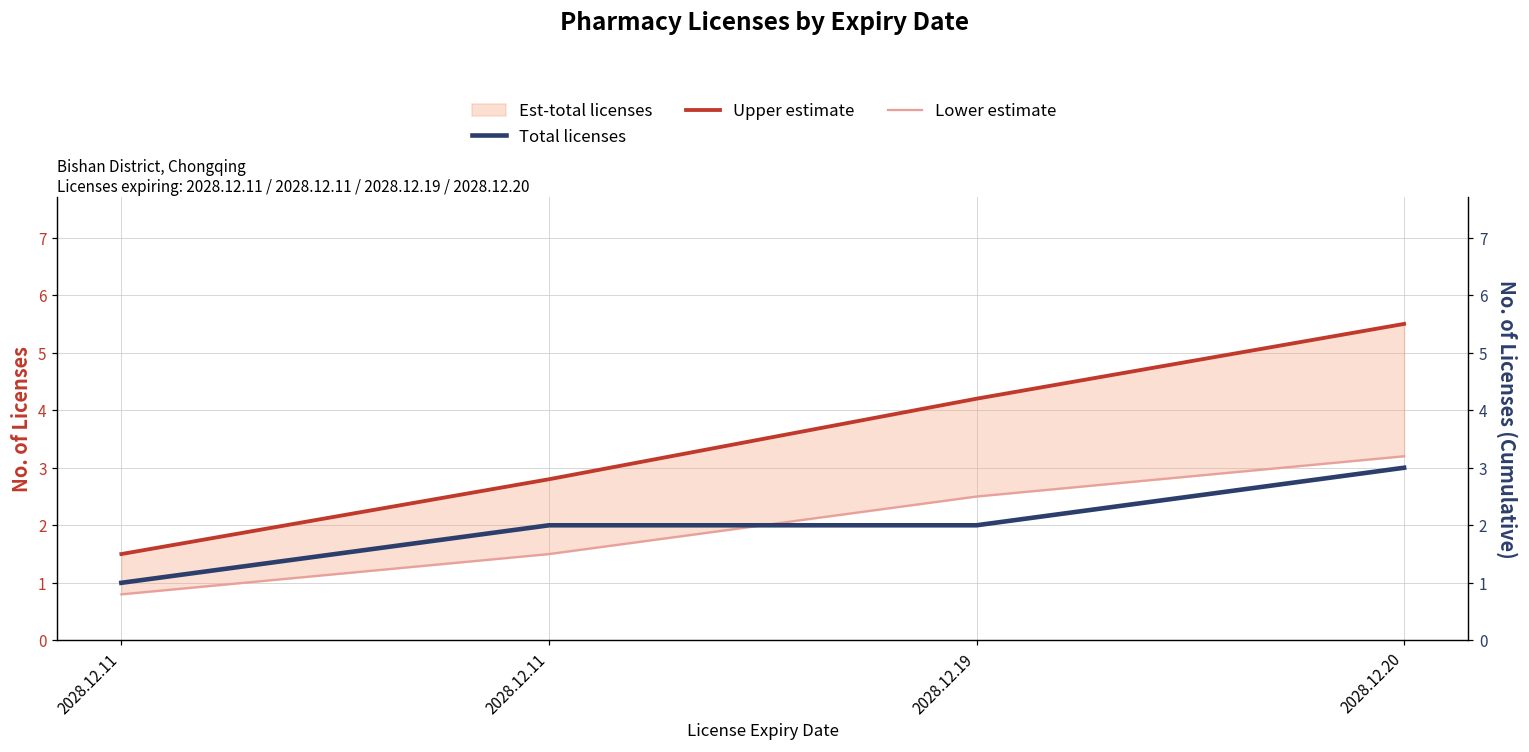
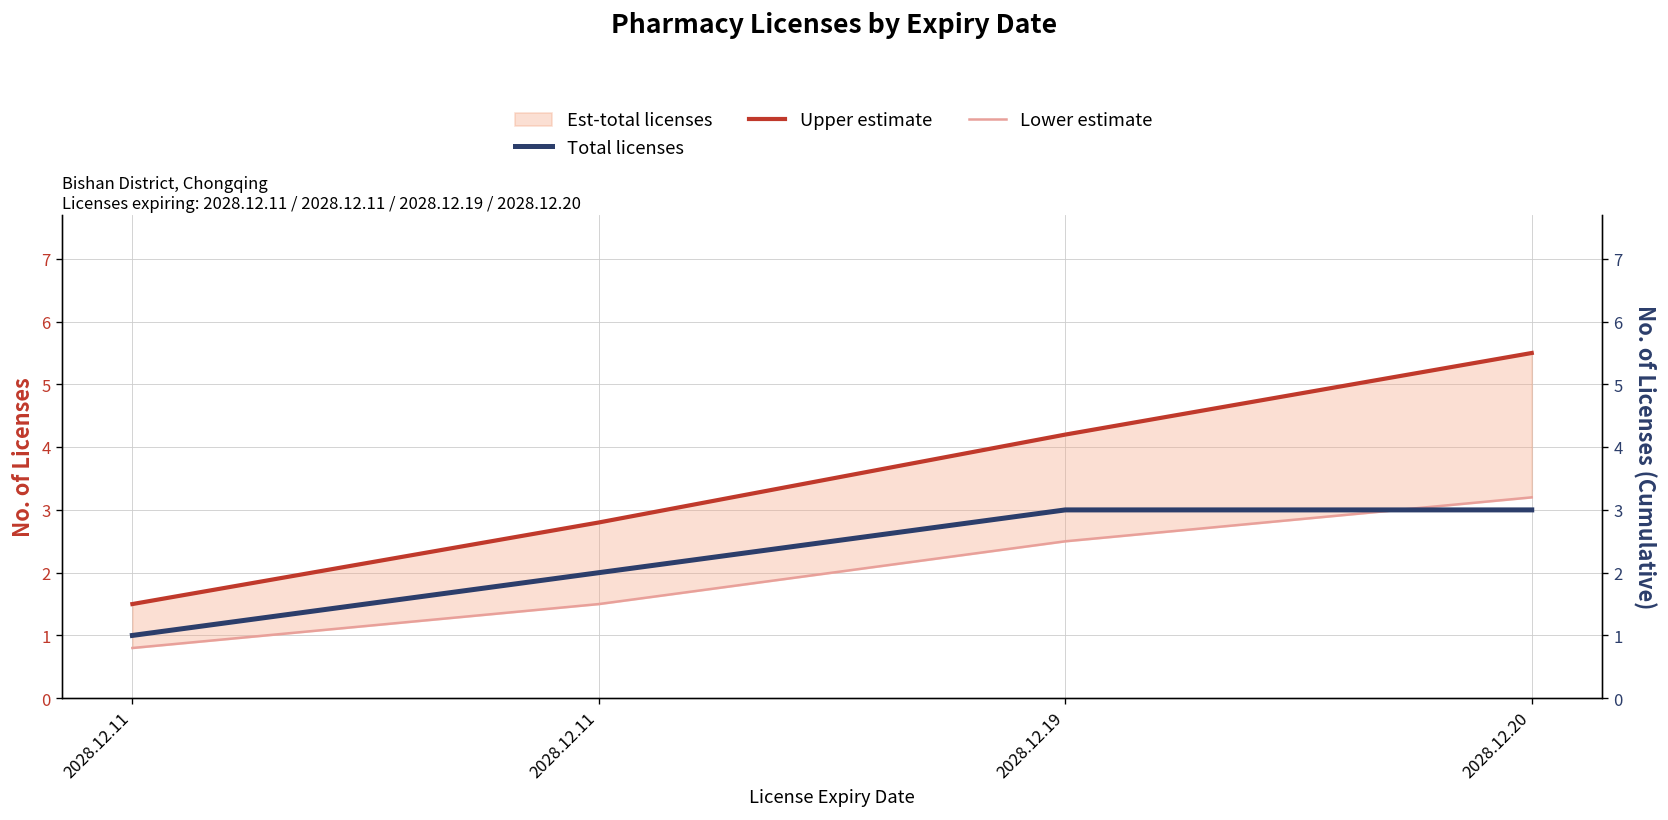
  {
    "Total licenses": {
-     "2028.12.19": 2,
+     "2028.12.19": 3,
      "2028.12.20": 3
    }
  }
